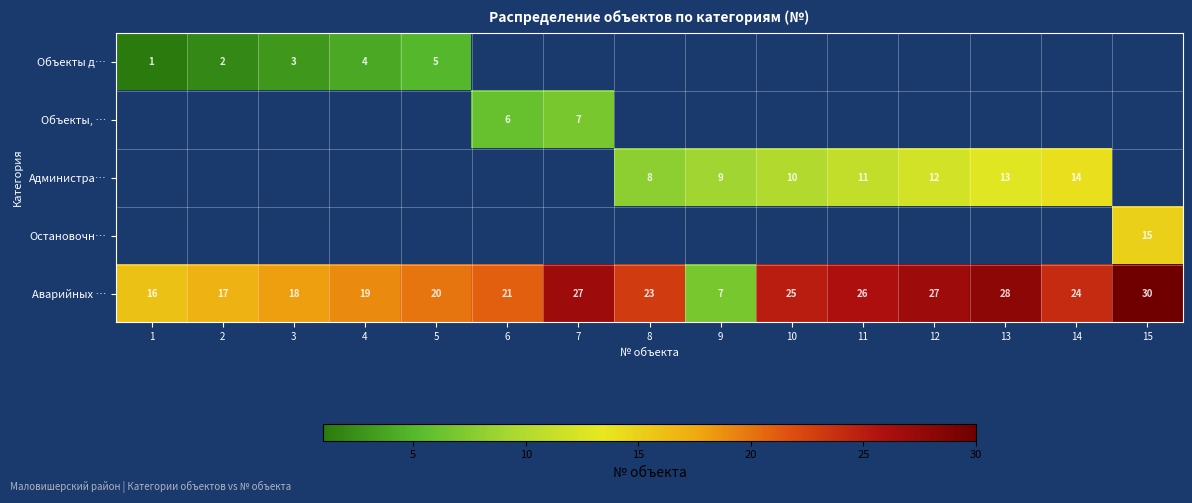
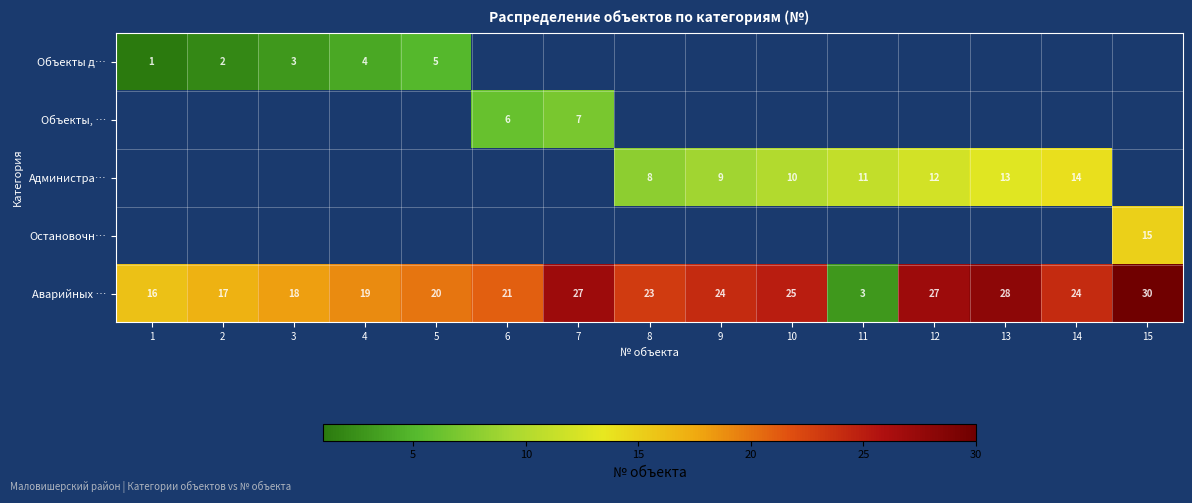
  {
    "Объекты д…": {
      "1": 1,
      "2": 2,
      "3": 3,
      "4": 4,
      "5": 5
    },
    "Объекты, …": {
      "6": 6,
      "7": 7
    },
    "Администра…": {
      "8": 8,
      "9": 9,
      "10": 10,
      "11": 11,
      "12": 12,
      "13": 13,
      "14": 14
    },
    "Остановочн…": {
      "15": 15
    },
    "Аварийных …": {
      "1": 16,
      "2": 17,
      "3": 18,
      "4": 19,
      "5": 20,
      "6": 21,
      "7": 27,
      "8": 23,
-     "9": 7,
+     "9": 24,
      "10": 25,
-     "11": 26,
+     "11": 3,
      "12": 27,
      "13": 28,
      "14": 24,
      "15": 30
    }
  }
